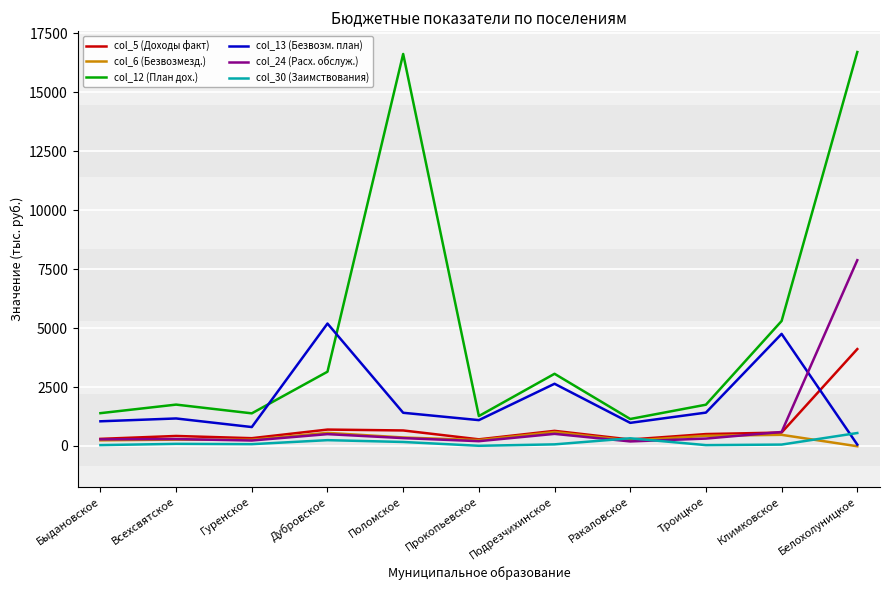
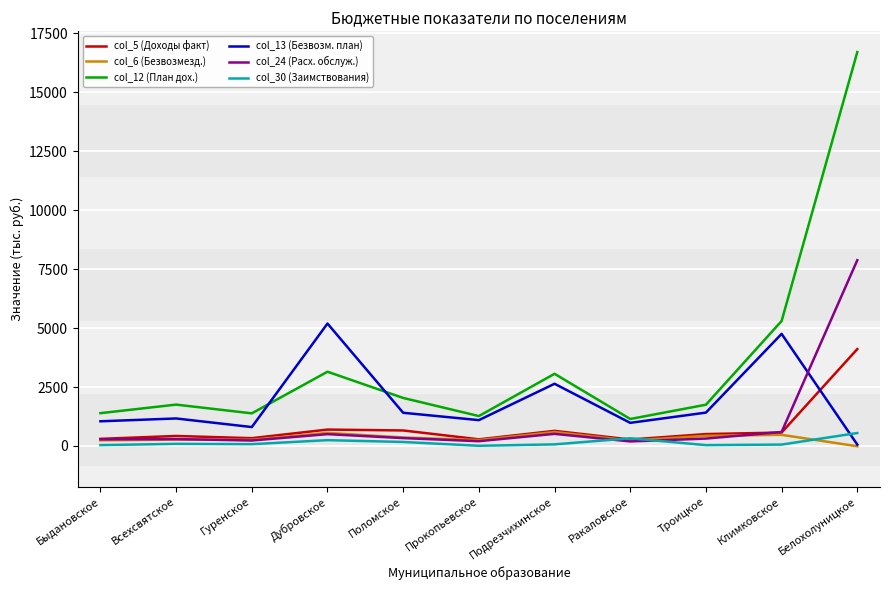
  {
    "col_5 (Доходы факт)": {
      "Всехсвятское": 400,
      "Дубровское": 700,
      "Поломское": 700,
      "Белохолуницкое": 4100
    },
    "col_12 (План дох.)": {
      "Быдановское": 1400,
      "Всехсвятское": 1800,
      "Гуренское": 1400,
      "Дубровское": 3100,
-     "Поломское": 16600,
+     "Поломское": 2000,
      "Прокопьевское": 1300,
      "Подрезчихинское": 3100,
      "Ракаловское": 1100,
      "Троицкое": 1800,
      "Климковское": 5300,
      "Белохолуницкое": 16700
    },
    "col_13 (Безвозм. план)": {
      "Быдановское": 1000,
      "Всехсвятское": 1200,
      "Гуренское": 800,
      "Дубровское": 5200,
      "Поломское": 1400,
      "Прокопьевское": 1100,
      "Подрезчихинское": 2600,
      "Ракаловское": 1000,
      "Троицкое": 1400,
      "Климковское": 4800
    },
    "col_24 (Расх. обслуж.)": {
      "Троицкое": 300,
      "Белохолуницкое": 7900
    },
    "col_30 (Заимствования)": {
      "Быдановское": 0,
      "Всехсвятское": 100,
      "Гуренское": 100,
      "Дубровское": 200,
      "Поломское": 200,
      "Прокопьевское": 0,
      "Подрезчихинское": 100,
      "Троицкое": 0,
      "Климковское": 100,
      "Белохолуницкое": 600
    }
  }
